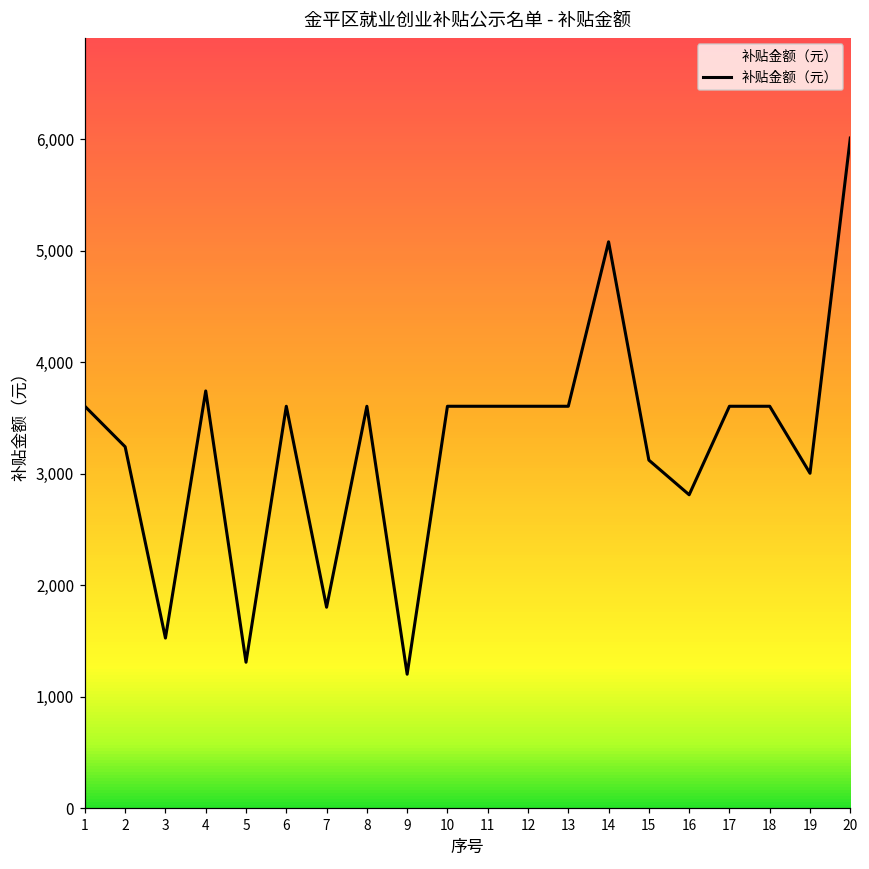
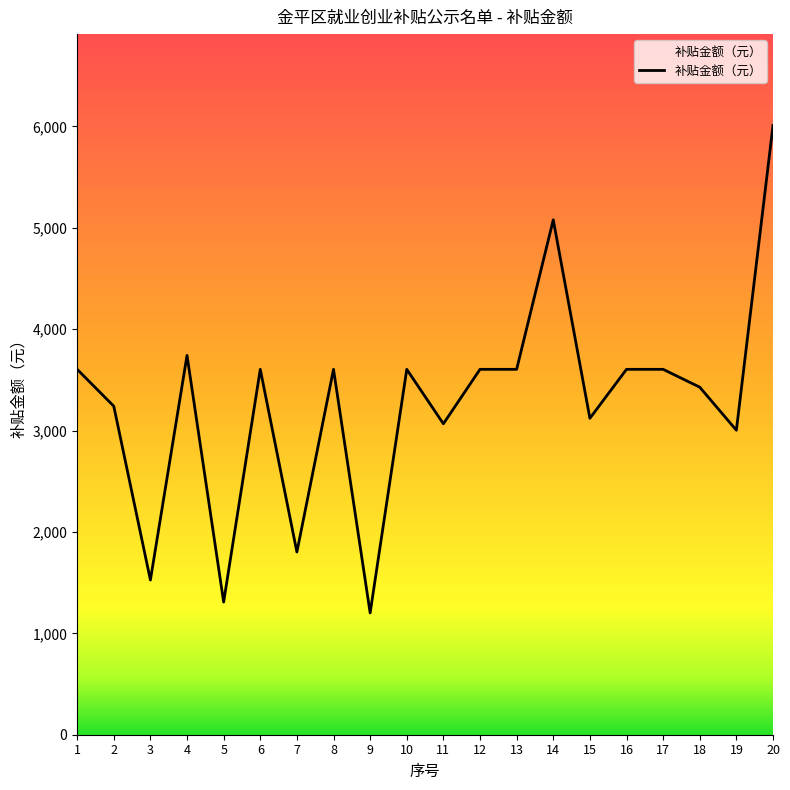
  {
    "1": "3,600",
    "2": "3,240",
    "3": "1,530",
    "4": "3,740",
    "5": "1,310",
    "6": "3,600",
    "7": "1,800",
    "8": "3,600",
    "9": "1,200",
    "10": "3,600",
-   "11": "3,600",
+   "11": "3,070",
    "12": "3,600",
    "13": "3,600",
    "14": "5,080",
    "15": "3,120",
-   "16": "2,810",
+   "16": "3,600",
    "17": "3,600",
-   "18": "3,600",
+   "18": "3,430",
    "19": "3,000",
    "20": "6,010"
  }
